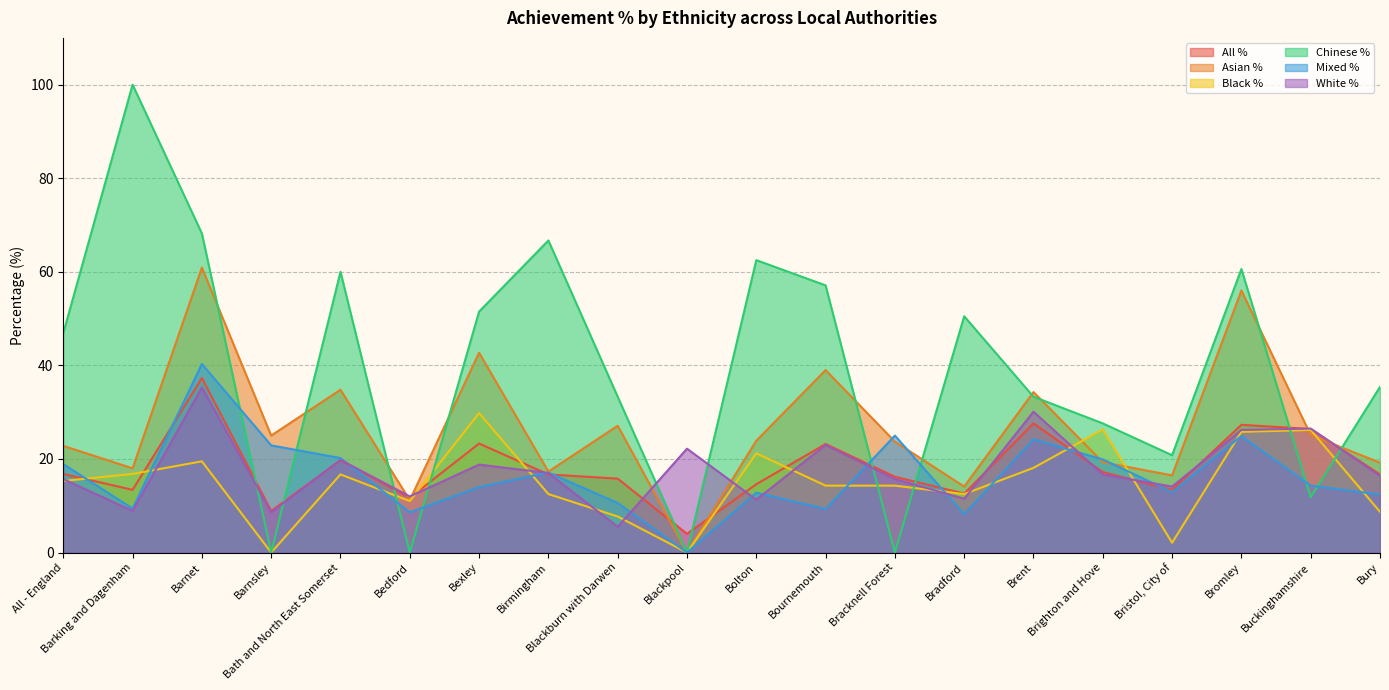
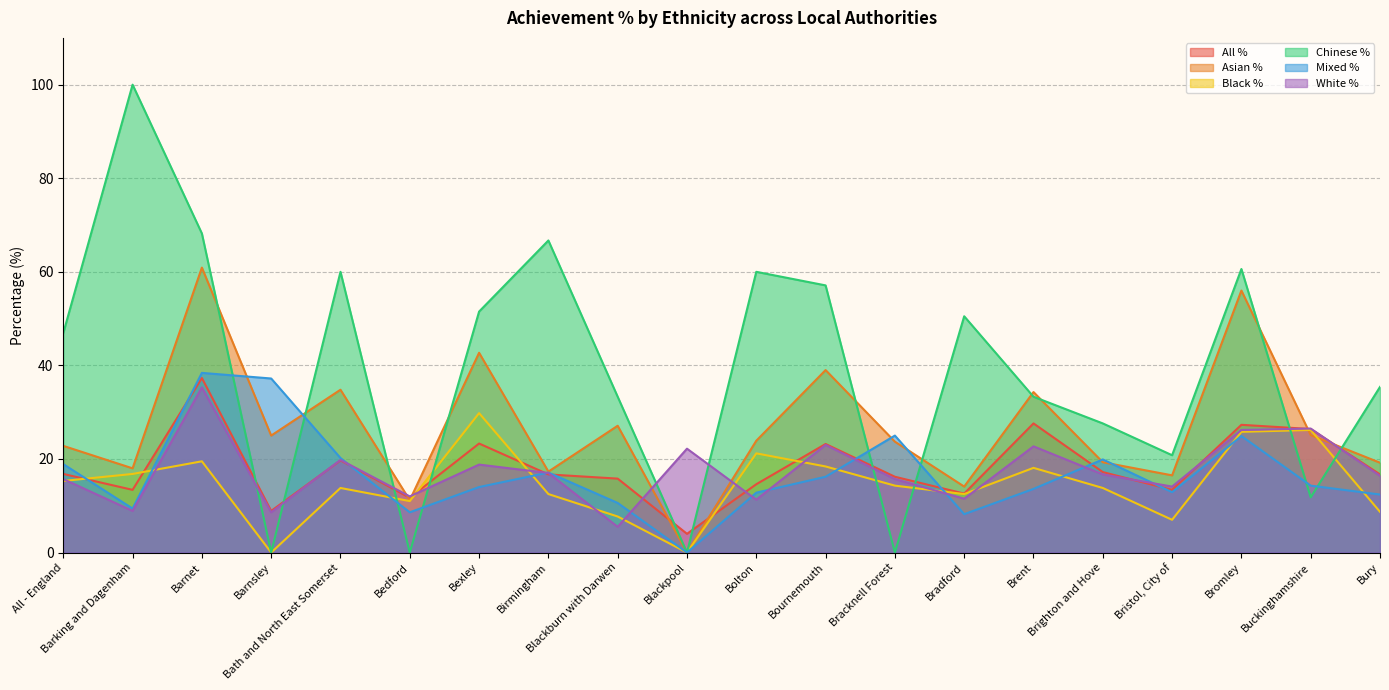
  {
    "Black %": {
      "Barking and Dagenham": 17,
      "Barnet": 20,
-     "Bath and North East Somerset": 17,
+     "Bath and North East Somerset": 14,
      "Bexley": 30,
      "Birmingham": 13,
      "Blackburn with Darwen": 8,
      "Bolton": 21,
-     "Bournemouth": 14,
+     "Bournemouth": 18,
      "Bracknell Forest": 14,
      "Brent": 18,
-     "Brighton and Hove": 26,
-     "Bristol, City of": 2,
+     "Brighton and Hove": 14,
+     "Bristol, City of": 7,
      "Bury": 9
    },
    "Chinese %": {
      "All - England": 47,
      "Barking and Dagenham": 100,
      "Barnet": 68,
      "Bath and North East Somerset": 60,
      "Bedford": 0,
      "Bexley": 52,
      "Birmingham": 67,
      "Blackburn with Darwen": 33,
-     "Bolton": 63,
+     "Bolton": 60,
      "Bournemouth": 57,
      "Bracknell Forest": 0,
      "Bradford": 51,
      "Brent": 33,
      "Brighton and Hove": 28,
      "Bristol, City of": 21,
      "Bromley": 61,
      "Buckinghamshire": 12,
      "Bury": 35
    },
    "Mixed %": {
      "All - England": 19,
-     "Barnet": 40,
-     "Barnsley": 23,
+     "Barnet": 38,
+     "Barnsley": 37,
      "Bedford": 9,
      "Bexley": 14,
      "Blackburn with Darwen": 11,
      "Bolton": 13,
-     "Bournemouth": 9,
+     "Bournemouth": 16,
      "Bracknell Forest": 25,
      "Bradford": 8,
-     "Brent": 24,
+     "Brent": 14,
      "Brighton and Hove": 20,
      "Bromley": 25,
      "Buckinghamshire": 14,
      "Bury": 12
    },
    "White %": {
      "Barnet": 35,
      "Bexley": 19,
      "Blackburn with Darwen": 6,
      "Blackpool": 22,
      "Bolton": 11,
      "Bradford": 12,
-     "Brent": 30,
+     "Brent": 23,
      "Bristol, City of": 14
    }
  }
